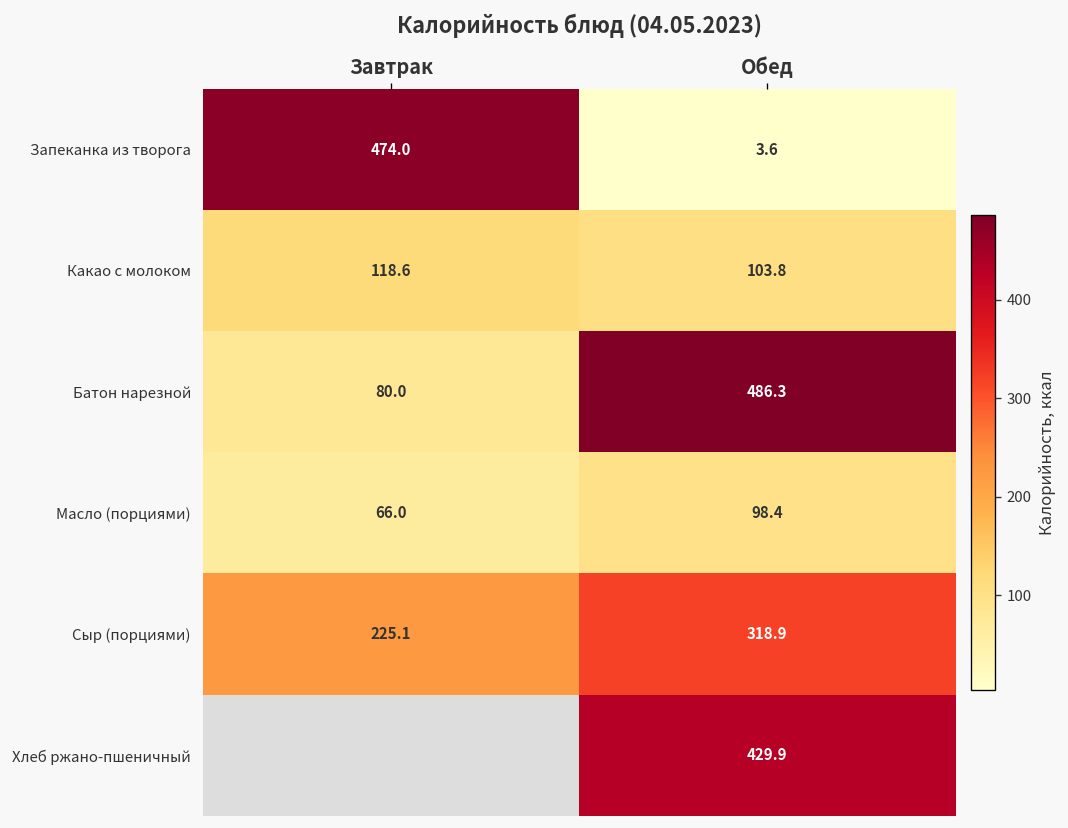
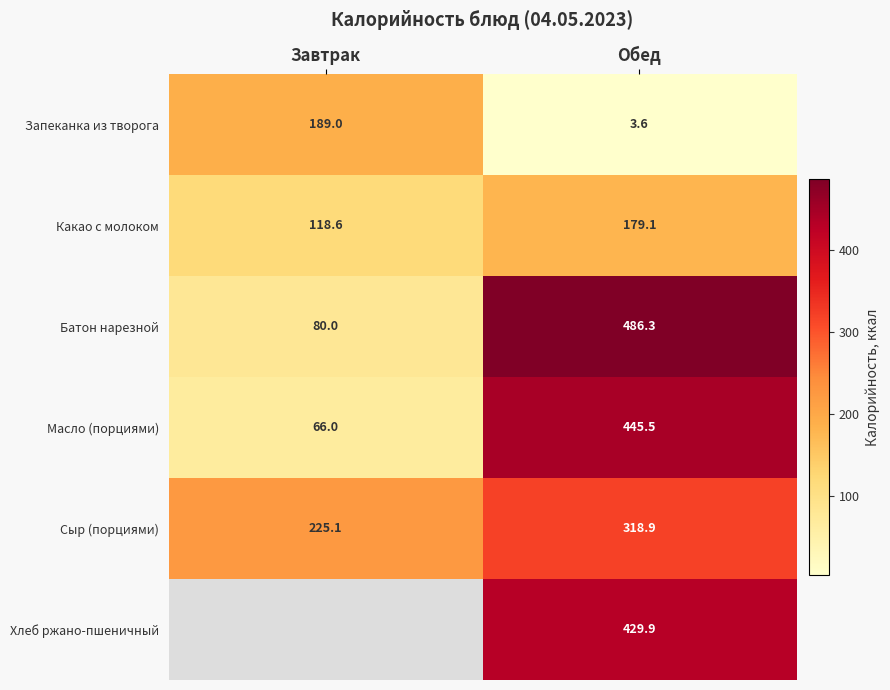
  {
    "Запеканка из творога": {
-     "Завтрак": 474.0,
+     "Завтрак": 189.0,
      "Обед": 3.6
    },
    "Какао с молоком": {
      "Завтрак": 118.6,
-     "Обед": 103.8
+     "Обед": 179.1
    },
    "Батон нарезной": {
      "Завтрак": 80.0,
      "Обед": 486.3
    },
    "Масло (порциями)": {
      "Завтрак": 66.0,
-     "Обед": 98.4
+     "Обед": 445.5
    },
    "Сыр (порциями)": {
      "Завтрак": 225.1,
      "Обед": 318.9
    },
    "Хлеб ржано-пшеничный": {
      "Обед": 429.9
    }
  }
